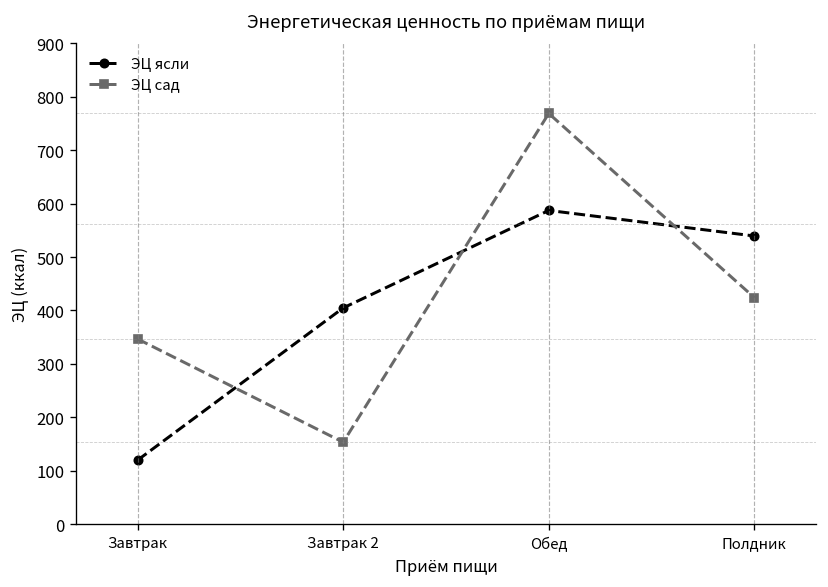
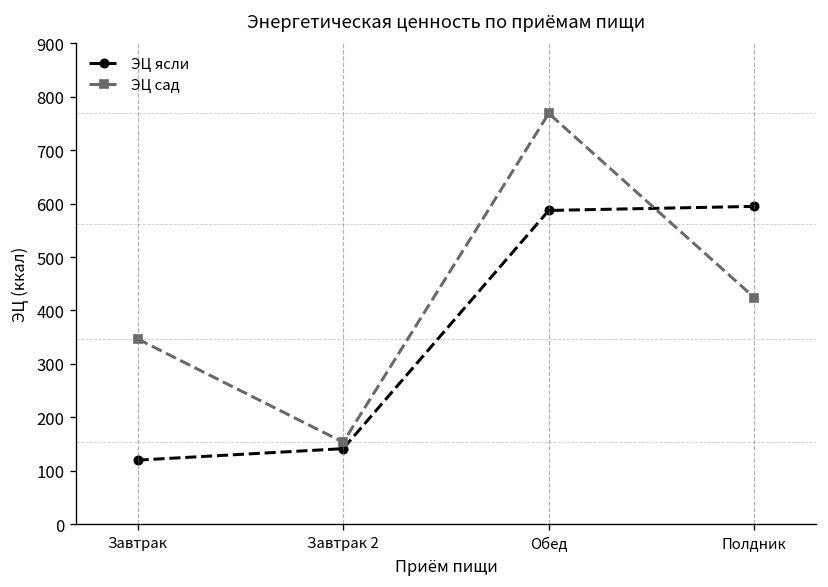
  {
    "ЭЦ ясли": {
      "Завтрак": 120,
-     "Завтрак 2": 400,
+     "Завтрак 2": 140,
      "Обед": 590,
-     "Полдник": 540
+     "Полдник": 590
    },
    "ЭЦ сад": {
      "Завтрак": 350,
      "Завтрак 2": 150,
      "Обед": 770,
      "Полдник": 420
    }
  }
